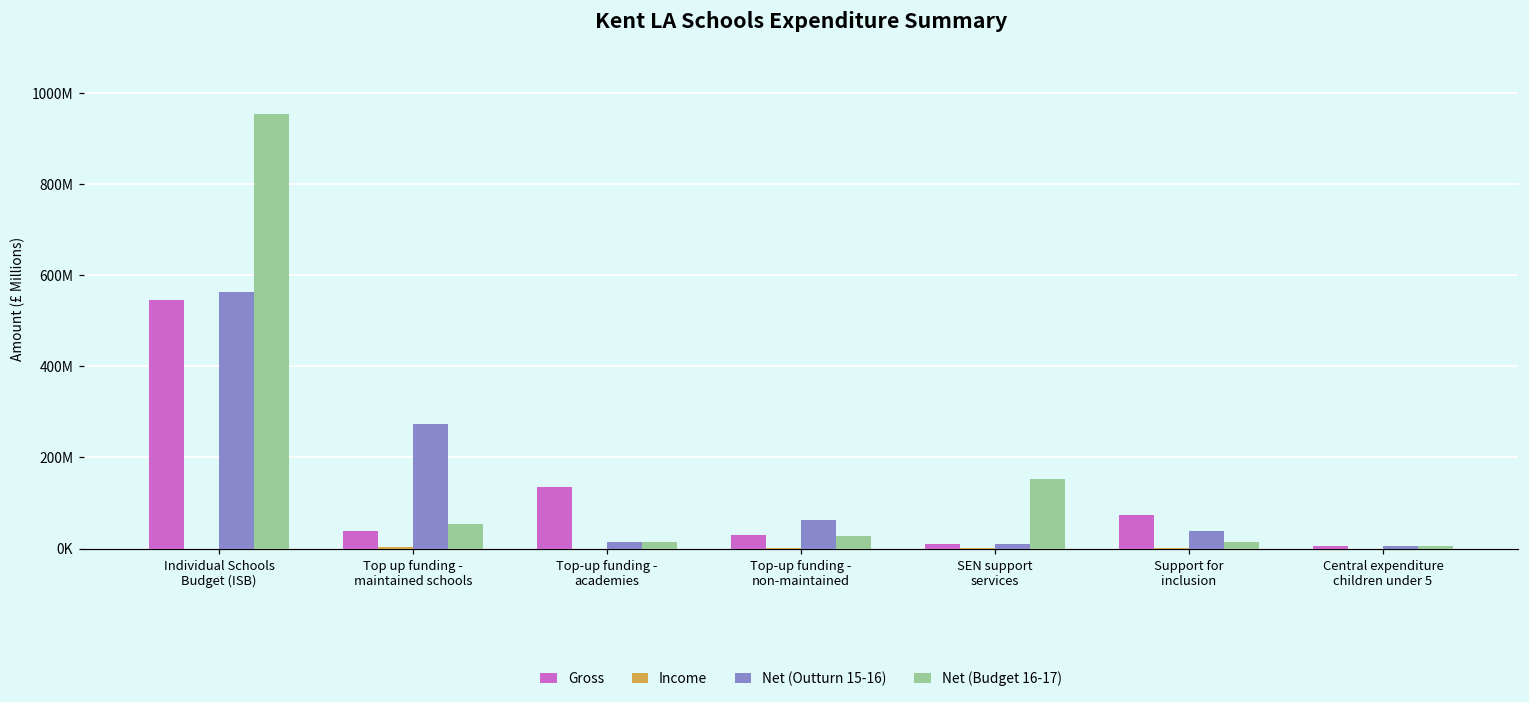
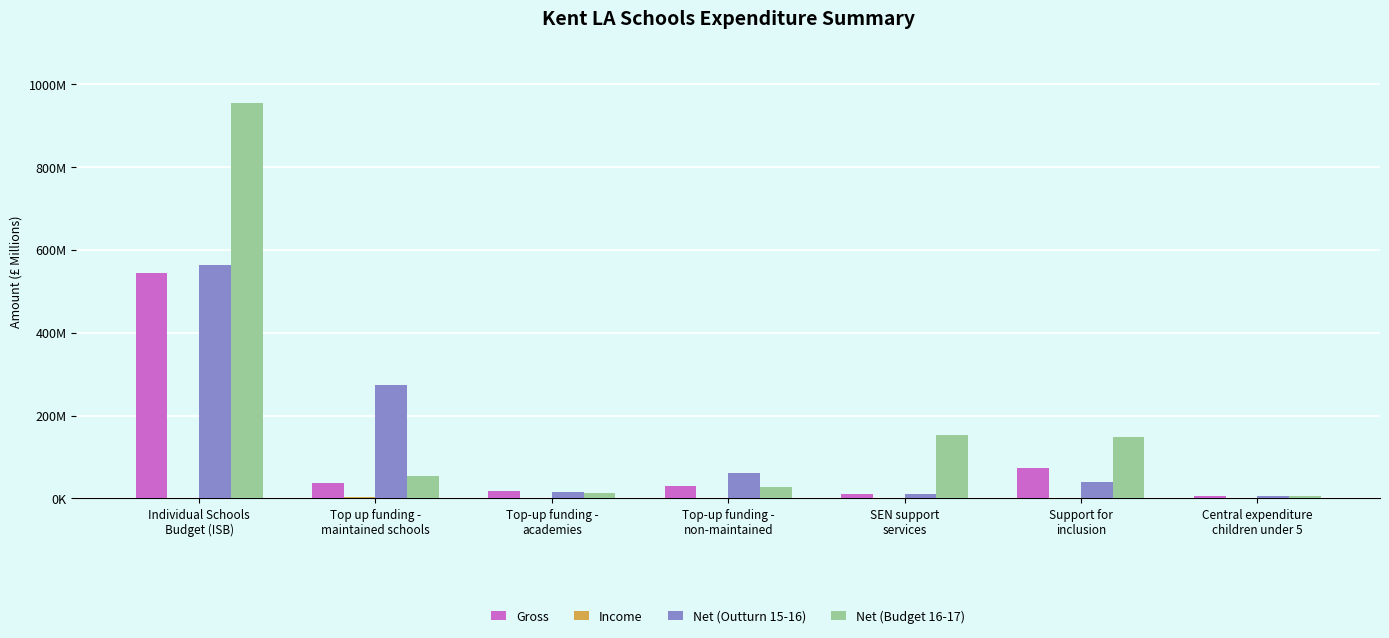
  {
    "Gross": {
      "Individual Schools Budget (ISB)": 550000000,
      "Top up funding - maintained schools": 40000000,
-     "Top-up funding - academies": 140000000,
+     "Top-up funding - academies": 20000000,
      "Top-up funding - non-maintained": 30000000,
      "SEN support services": 10000000,
      "Support for inclusion": 70000000
    },
    "Income": {
      "Individual Schools Budget (ISB)": 0,
      "Top-up funding - academies": 0
    },
    "Net (Outturn 15-16)": {
      "Individual Schools Budget (ISB)": 560000000,
      "Top up funding - maintained schools": 270000000,
      "Top-up funding - academies": 10000000,
      "Top-up funding - non-maintained": 60000000,
      "SEN support services": 10000000,
      "Support for inclusion": 40000000
    },
    "Net (Budget 16-17)": {
      "Individual Schools Budget (ISB)": 950000000,
      "Top up funding - maintained schools": 50000000,
      "Top-up funding - academies": 10000000,
      "Top-up funding - non-maintained": 30000000,
      "SEN support services": 150000000,
-     "Support for inclusion": 10000000
+     "Support for inclusion": 150000000
    }
  }
